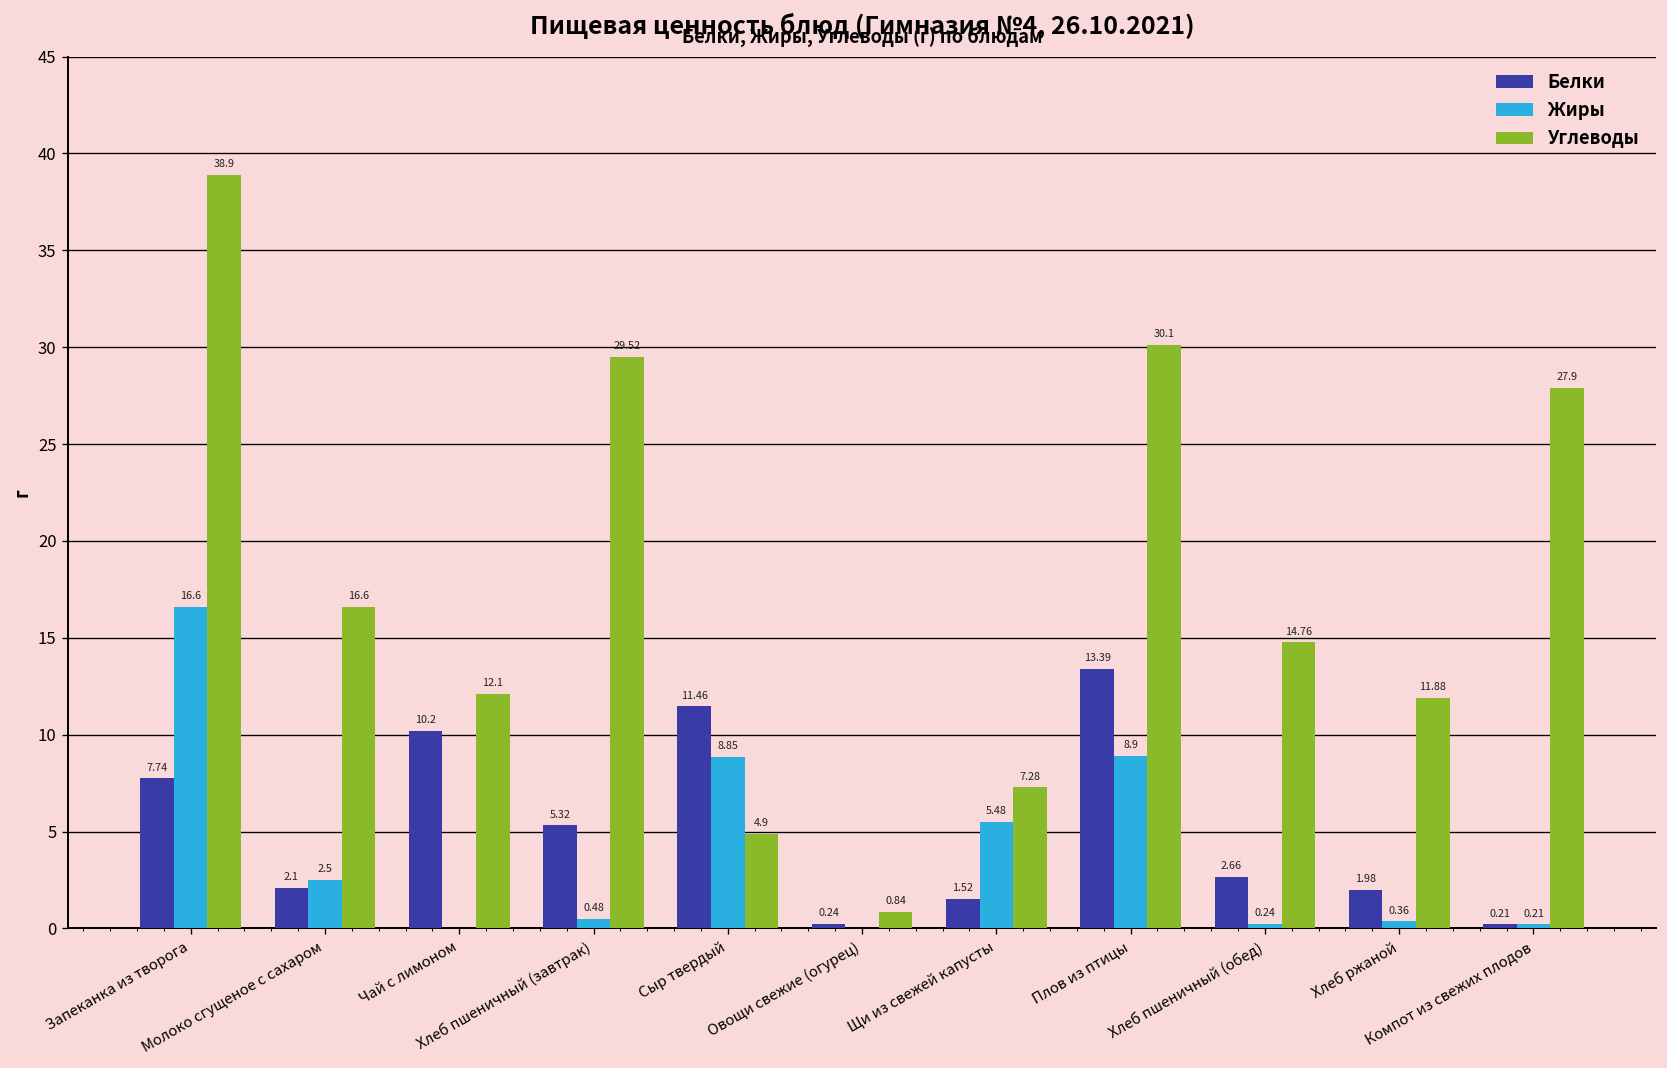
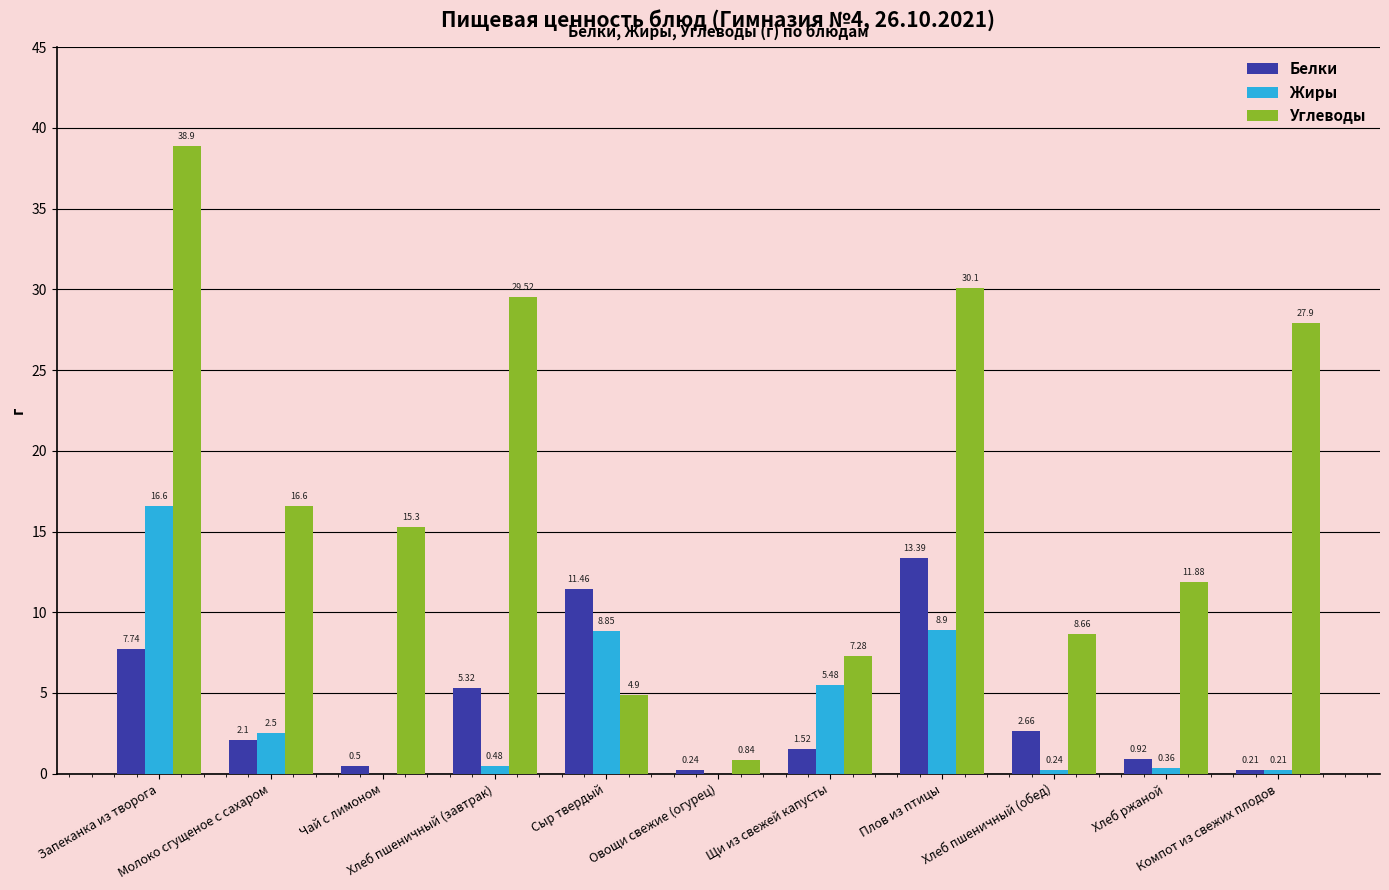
  {
    "Белки": {
      "Запеканка из творога": 7.74,
      "Молоко сгущеное с сахаром": 2.1,
-     "Чай с лимоном": 10.2,
+     "Чай с лимоном": 0.5,
      "Хлеб пшеничный (завтрак)": 5.32,
      "Сыр твердый": 11.46,
      "Овощи свежие (огурец)": 0.24,
      "Щи из свежей капусты": 1.52,
      "Плов из птицы": 13.39,
      "Хлеб пшеничный (обед)": 2.66,
-     "Хлеб ржаной": 1.98,
+     "Хлеб ржаной": 0.92,
      "Компот из свежих плодов": 0.21
    },
    "Жиры": {
      "Запеканка из творога": 16.6,
      "Молоко сгущеное с сахаром": 2.5,
      "Хлеб пшеничный (завтрак)": 0.48,
      "Сыр твердый": 8.85,
      "Щи из свежей капусты": 5.48,
      "Плов из птицы": 8.9,
      "Хлеб пшеничный (обед)": 0.24,
      "Хлеб ржаной": 0.36,
      "Компот из свежих плодов": 0.21
    },
    "Углеводы": {
      "Запеканка из творога": 38.9,
      "Молоко сгущеное с сахаром": 16.6,
-     "Чай с лимоном": 12.1,
+     "Чай с лимоном": 15.3,
      "Хлеб пшеничный (завтрак)": 29.52,
      "Сыр твердый": 4.9,
      "Овощи свежие (огурец)": 0.84,
      "Щи из свежей капусты": 7.28,
      "Плов из птицы": 30.1,
-     "Хлеб пшеничный (обед)": 14.76,
+     "Хлеб пшеничный (обед)": 8.66,
      "Хлеб ржаной": 11.88,
      "Компот из свежих плодов": 27.9
    }
  }
